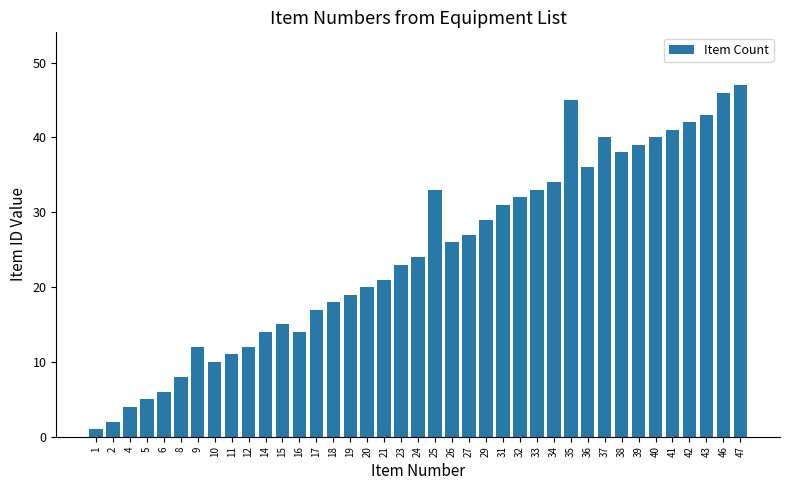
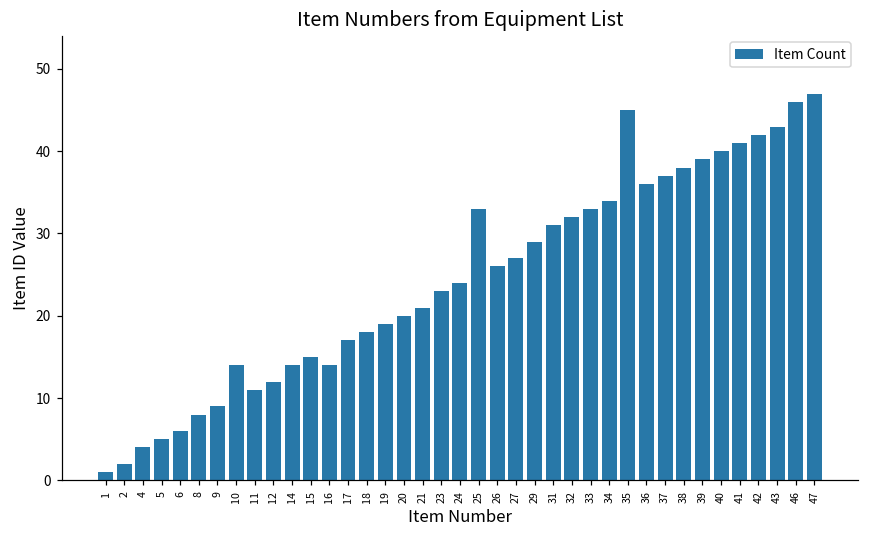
  {
    "1": 1,
    "2": 2,
    "4": 4,
    "5": 5,
    "6": 6,
    "8": 8,
-   "9": 12,
-   "10": 10,
+   "9": 9,
+   "10": 14,
    "11": 11,
    "12": 12,
    "14": 14,
    "15": 15,
    "16": 14,
    "17": 17,
    "18": 18,
    "19": 19,
    "20": 20,
    "21": 21,
    "23": 23,
    "24": 24,
    "25": 33,
    "26": 26,
    "27": 27,
    "29": 29,
    "31": 31,
    "32": 32,
    "33": 33,
    "34": 34,
    "35": 45,
    "36": 36,
-   "37": 40,
+   "37": 37,
    "38": 38,
    "39": 39,
    "40": 40,
    "41": 41,
    "42": 42,
    "43": 43,
    "46": 46,
    "47": 47
  }
